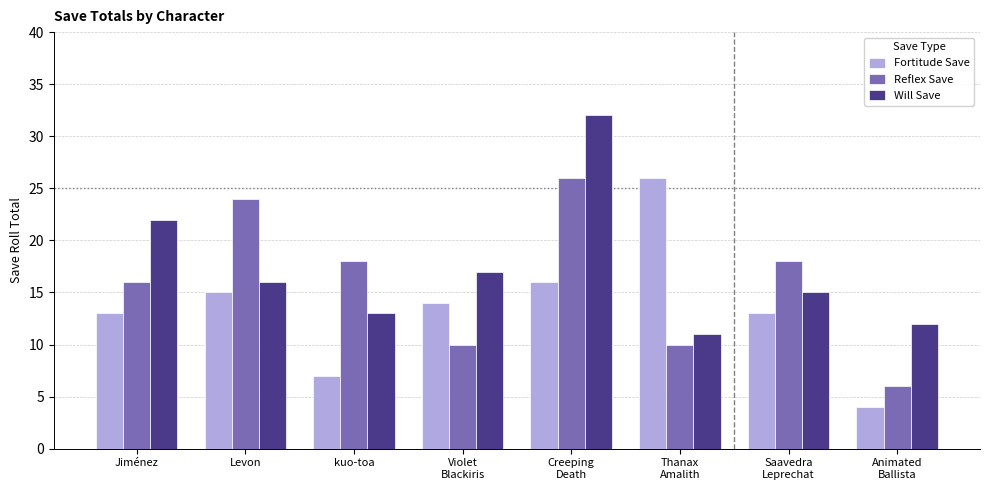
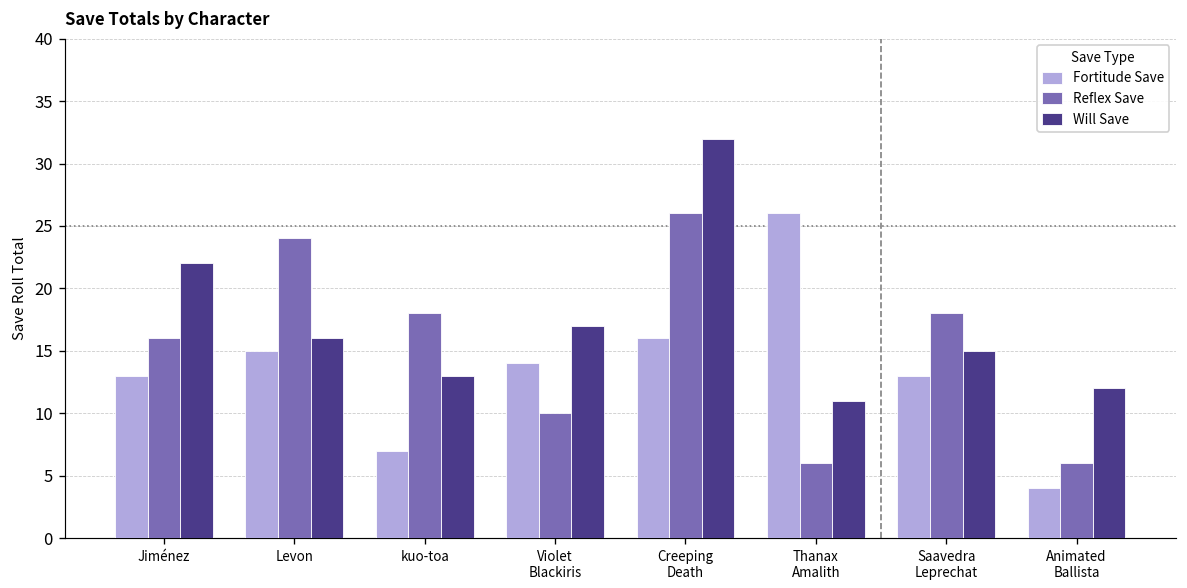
  {
    "Fortitude Save": {
      "Jiménez": 13,
      "Levon": 15,
      "kuo-toa": 7,
      "Violet Blackiris": 14,
      "Creeping Death": 16,
      "Thanax Amalith": 26,
      "Saavedra Leprechat": 13,
      "Animated Ballista": 4
    },
    "Reflex Save": {
      "Jiménez": 16,
      "Levon": 24,
      "kuo-toa": 18,
      "Violet Blackiris": 10,
      "Creeping Death": 26,
-     "Thanax Amalith": 10,
+     "Thanax Amalith": 6,
      "Saavedra Leprechat": 18,
      "Animated Ballista": 6
    },
    "Will Save": {
      "Jiménez": 22,
      "Levon": 16,
      "kuo-toa": 13,
      "Violet Blackiris": 17,
      "Creeping Death": 32,
      "Thanax Amalith": 11,
      "Saavedra Leprechat": 15,
      "Animated Ballista": 12
    }
  }
